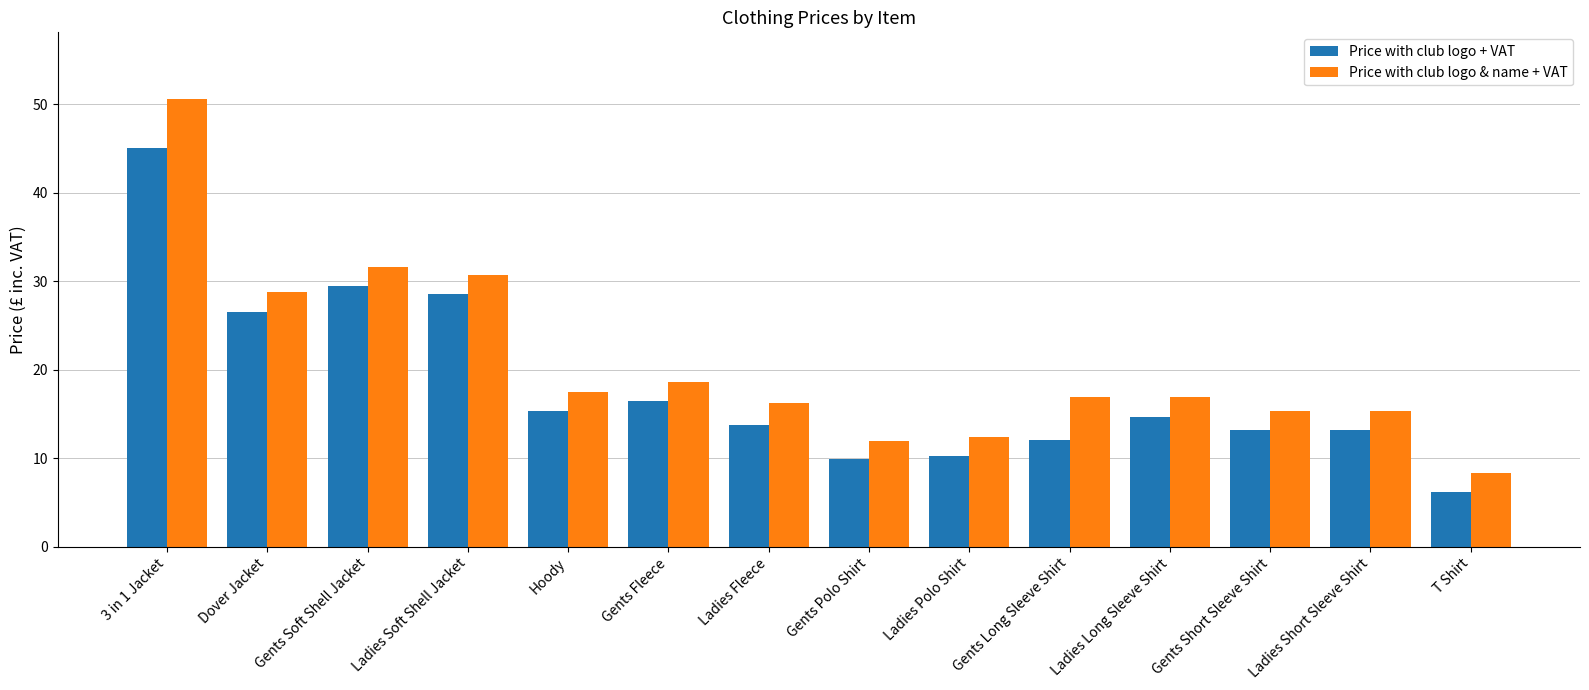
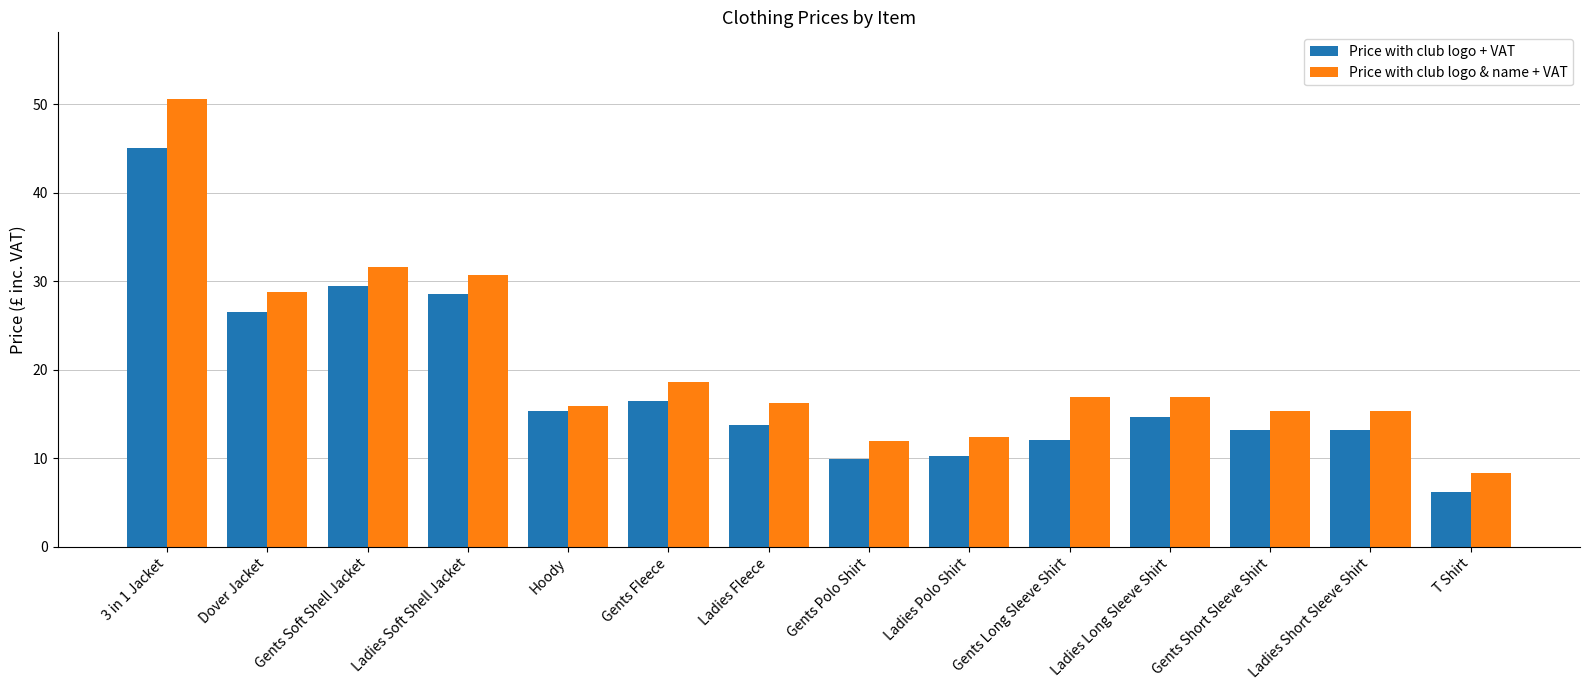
  {
    "Price with club logo + VAT": {
      "3 in 1 Jacket": 45,
      "Dover Jacket": 27,
      "Gents Soft Shell Jacket": 29,
      "Ladies Soft Shell Jacket": 29,
      "Hoody": 15,
      "Gents Fleece": 17,
      "Ladies Fleece": 14,
      "Gents Polo Shirt": 10,
      "Ladies Polo Shirt": 10,
      "Gents Long Sleeve Shirt": 12,
      "Ladies Long Sleeve Shirt": 15,
      "Gents Short Sleeve Shirt": 13,
      "Ladies Short Sleeve Shirt": 13,
      "T Shirt": 6
    },
    "Price with club logo & name + VAT": {
      "3 in 1 Jacket": 51,
      "Dover Jacket": 29,
      "Gents Soft Shell Jacket": 32,
      "Ladies Soft Shell Jacket": 31,
-     "Hoody": 17,
+     "Hoody": 16,
      "Gents Fleece": 19,
      "Ladies Fleece": 16,
      "Gents Polo Shirt": 12,
      "Ladies Polo Shirt": 12,
      "Gents Long Sleeve Shirt": 17,
      "Ladies Long Sleeve Shirt": 17,
      "Gents Short Sleeve Shirt": 15,
      "Ladies Short Sleeve Shirt": 15,
      "T Shirt": 8
    }
  }
